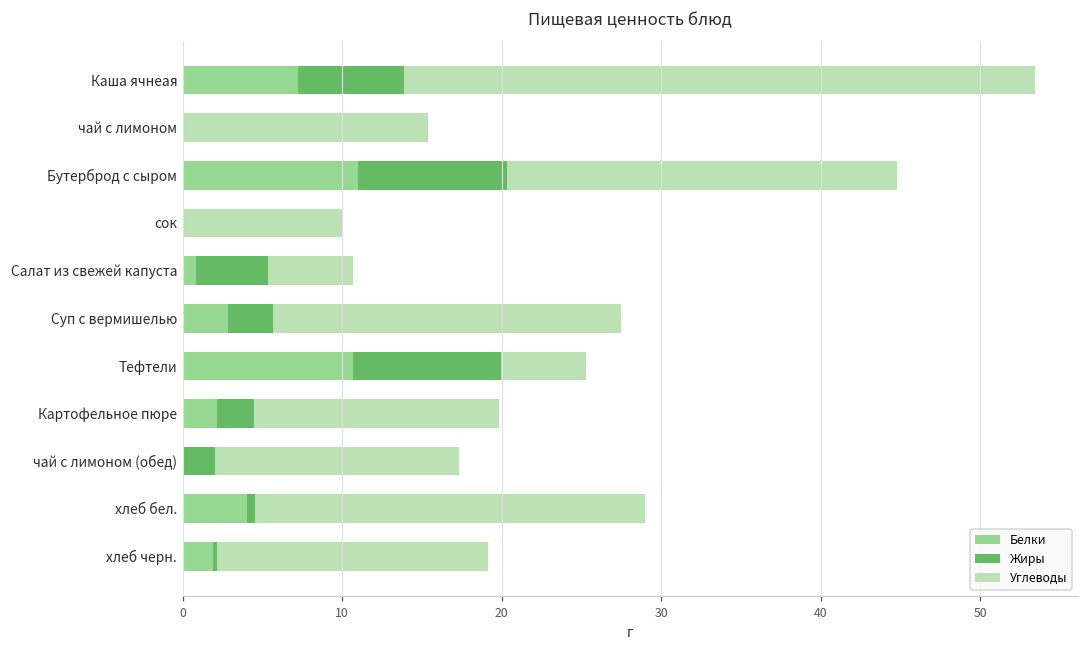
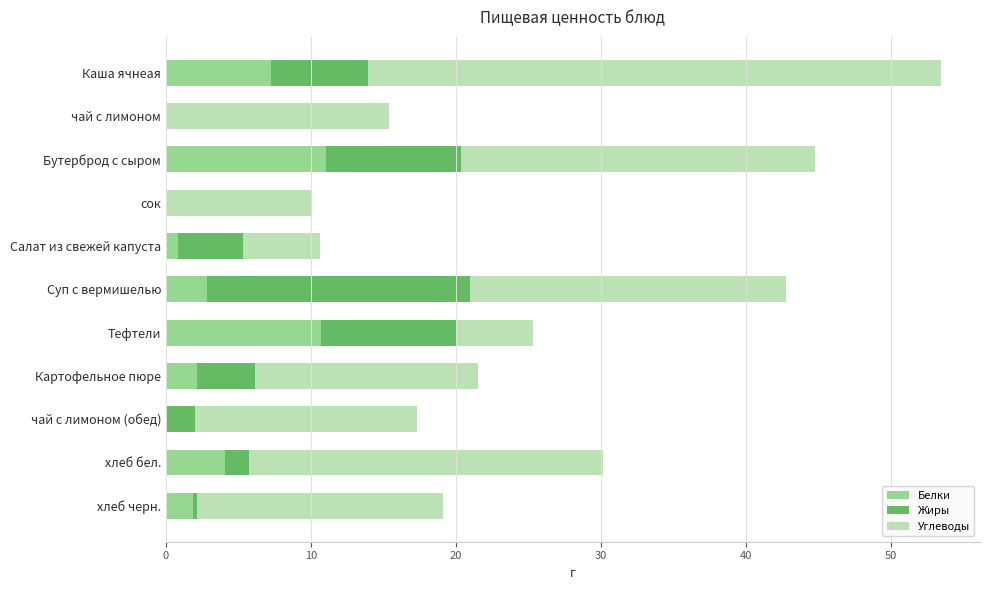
  {
    "Жиры": {
      "Каша ячнеая": 6.7,
      "Бутерброд с сыром": 9.3,
      "сок": 0.0,
      "Салат из свежей капуста": 4.5,
-     "Суп с вермишелью": 2.9,
+     "Суп с вермишелью": 18.2,
      "Тефтели": 9.3,
-     "Картофельное пюре": 2.4,
+     "Картофельное пюре": 4.0,
      "чай с лимоном (обед)": 1.9,
-     "хлеб бел.": 0.5,
+     "хлеб бел.": 1.7,
      "хлеб черн.": 0.3
    }
  }
